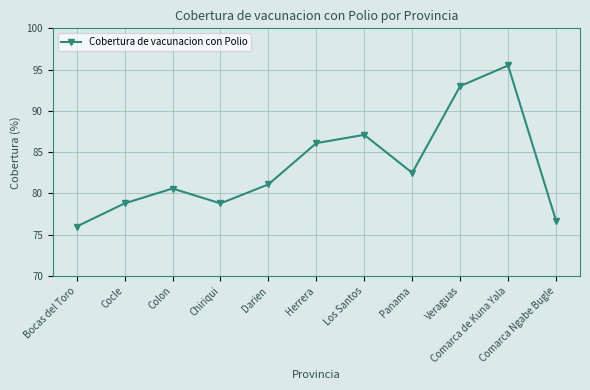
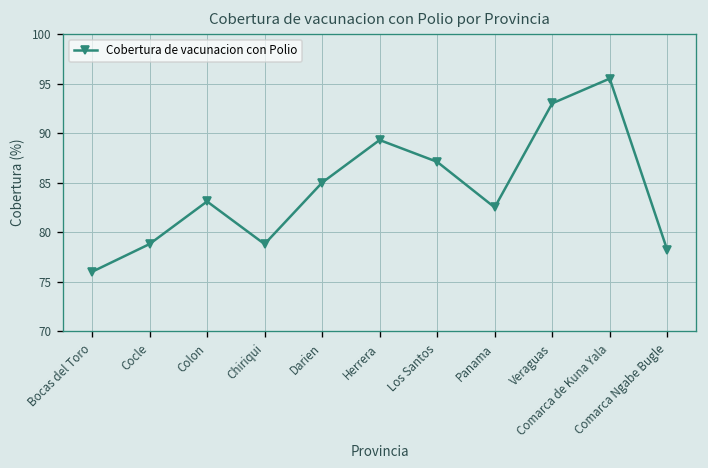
  {
    "Bocas del Toro": 76,
    "Cocle": 79,
-   "Colon": 81,
+   "Colon": 83,
    "Chiriqui": 79,
-   "Darien": 81,
-   "Herrera": 86,
+   "Darien": 85,
+   "Herrera": 89,
    "Los Santos": 87,
    "Panama": 83,
    "Veraguas": 93,
    "Comarca de Kuna Yala": 96,
-   "Comarca Ngabe Bugle": 77
+   "Comarca Ngabe Bugle": 78
  }
